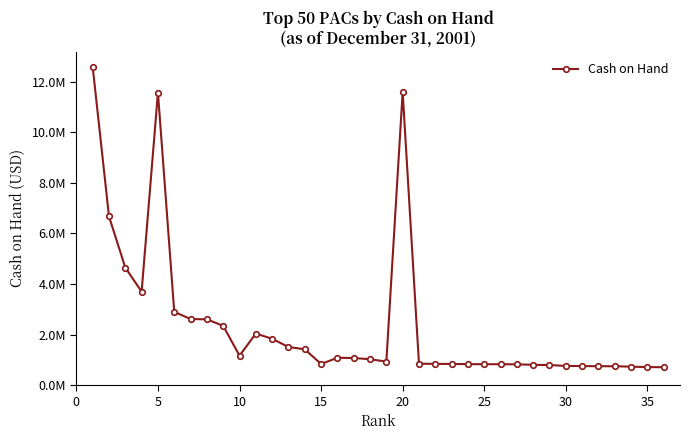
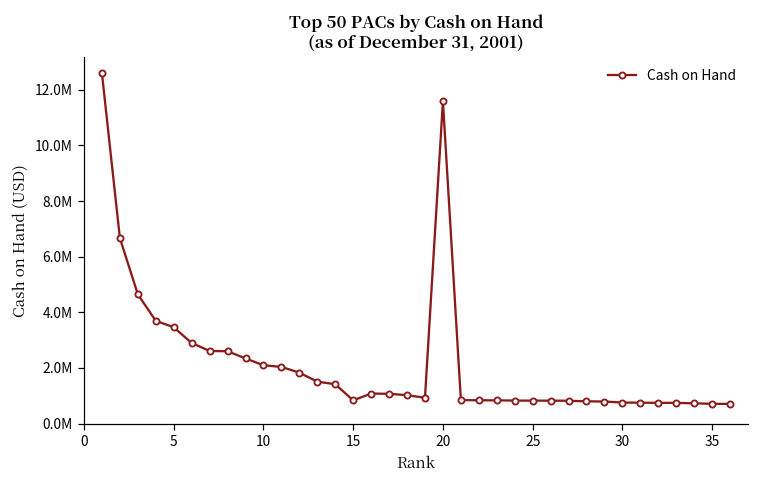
  {
-   "5": 11600000,
-   "10": 1200000,
+   "5": 3500000,
+   "10": 2100000,
    "15": 800000,
    "20": 11600000,
    "25": 800000,
    "30": 800000,
    "35": 700000
  }
